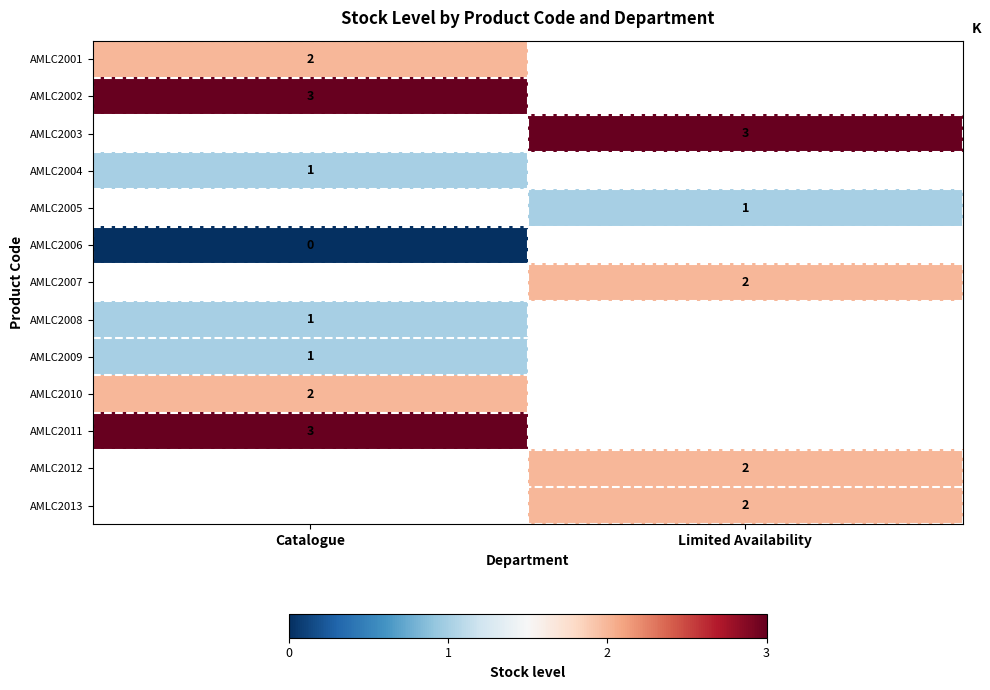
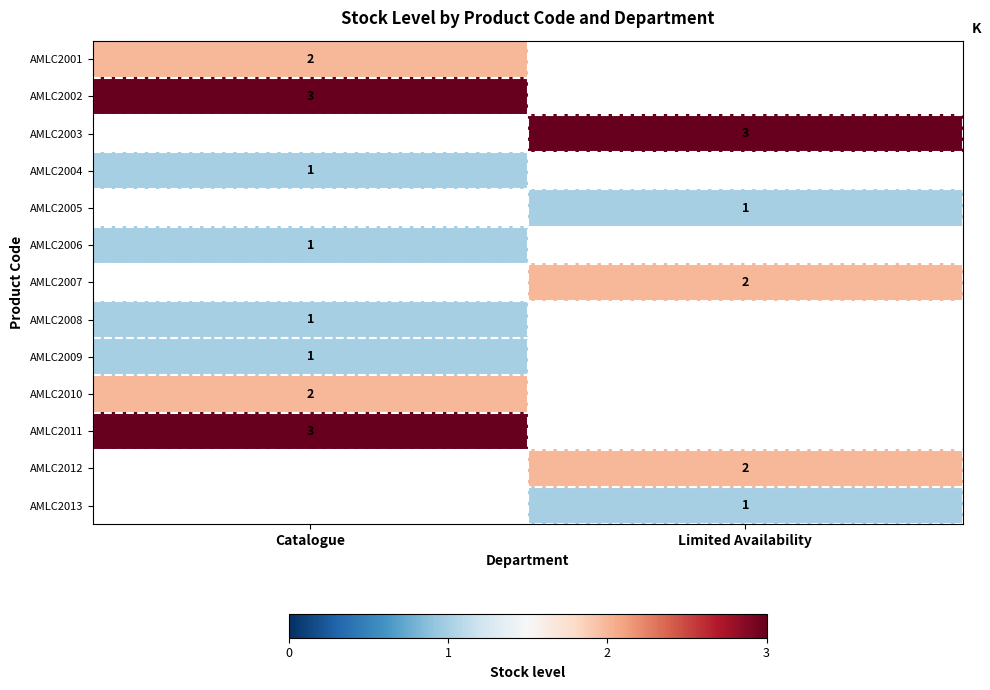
  {
    "AMLC2001": {
      "Catalogue": 2
    },
    "AMLC2002": {
      "Catalogue": 3
    },
    "AMLC2003": {
      "Limited Availability": 3
    },
    "AMLC2004": {
      "Catalogue": 1
    },
    "AMLC2005": {
      "Limited Availability": 1
    },
    "AMLC2006": {
-     "Catalogue": 0
+     "Catalogue": 1
    },
    "AMLC2007": {
      "Limited Availability": 2
    },
    "AMLC2008": {
      "Catalogue": 1
    },
    "AMLC2009": {
      "Catalogue": 1
    },
    "AMLC2010": {
      "Catalogue": 2
    },
    "AMLC2011": {
      "Catalogue": 3
    },
    "AMLC2012": {
      "Limited Availability": 2
    },
    "AMLC2013": {
-     "Limited Availability": 2
+     "Limited Availability": 1
    }
  }
